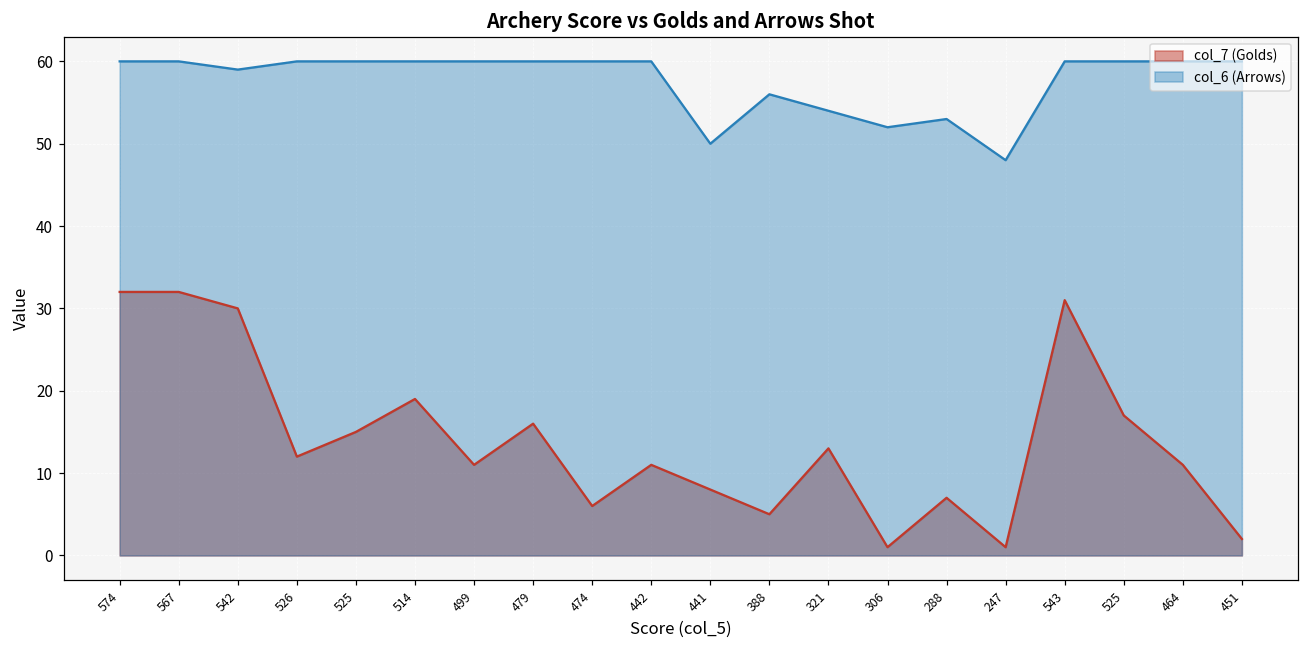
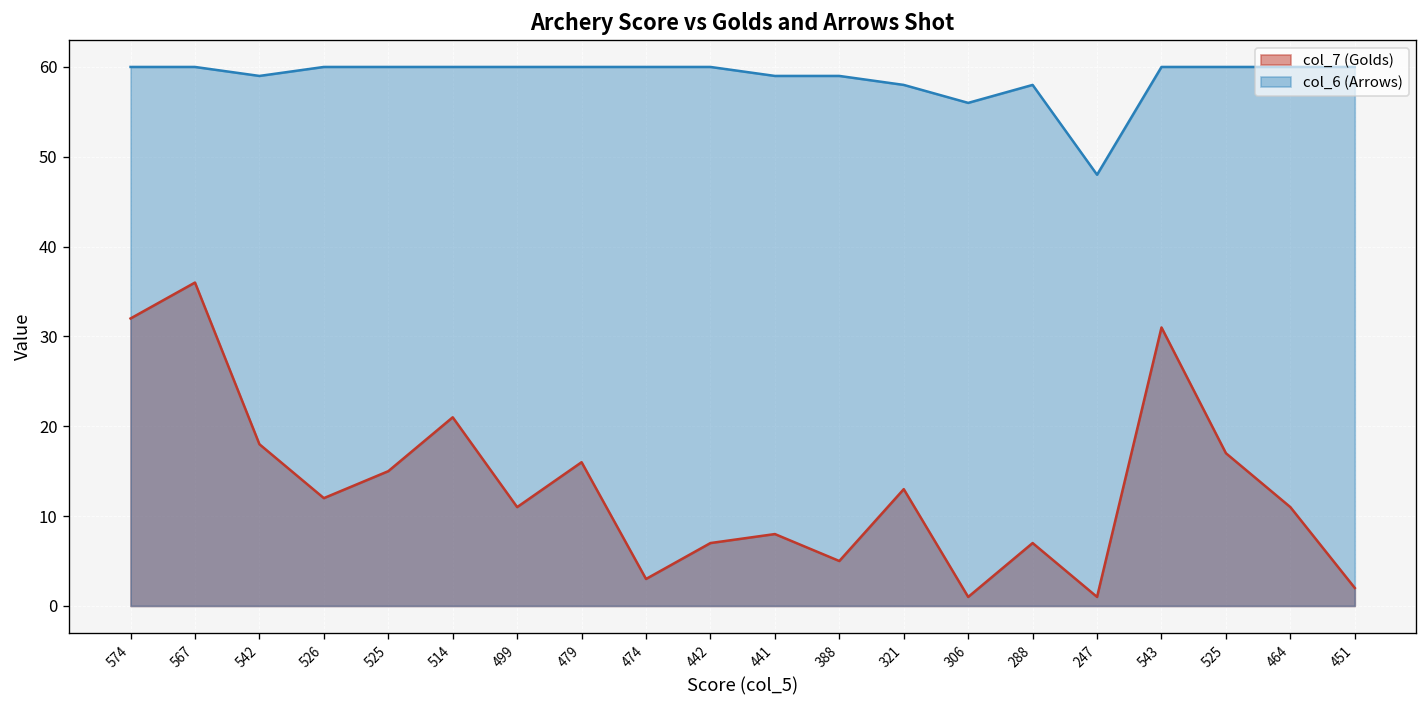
  {
    "col_7 (Golds)": {
      "574": 32,
-     "567": 32,
-     "542": 30,
+     "567": 36,
+     "542": 18,
      "526": 12,
-     "514": 19,
+     "514": 21,
      "499": 11,
      "479": 16,
-     "474": 6,
-     "442": 11,
+     "474": 3,
+     "442": 7,
      "441": 8,
      "388": 5,
      "321": 13,
      "306": 1,
      "288": 7,
      "247": 1,
      "543": 31,
      "464": 11,
      "451": 2
    },
    "col_6 (Arrows)": {
      "574": 60,
      "567": 60,
      "542": 59,
      "526": 60,
      "514": 60,
      "499": 60,
      "479": 60,
      "474": 60,
      "442": 60,
-     "441": 50,
-     "388": 56,
-     "321": 54,
-     "306": 52,
-     "288": 53,
+     "441": 59,
+     "388": 59,
+     "321": 58,
+     "306": 56,
+     "288": 58,
      "247": 48,
      "543": 60
    }
  }
